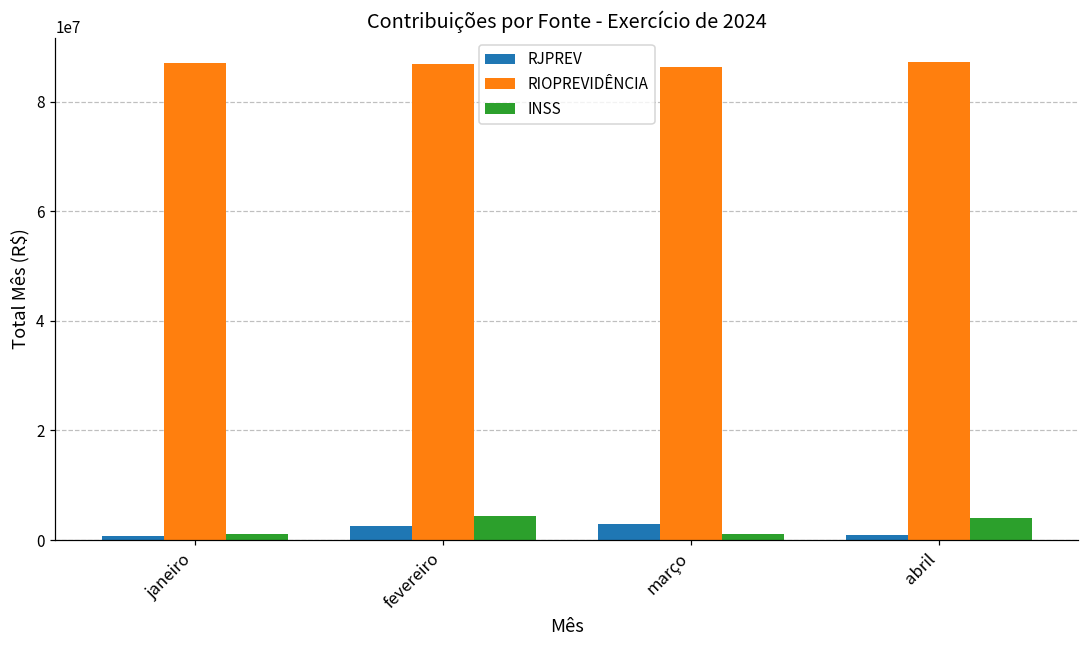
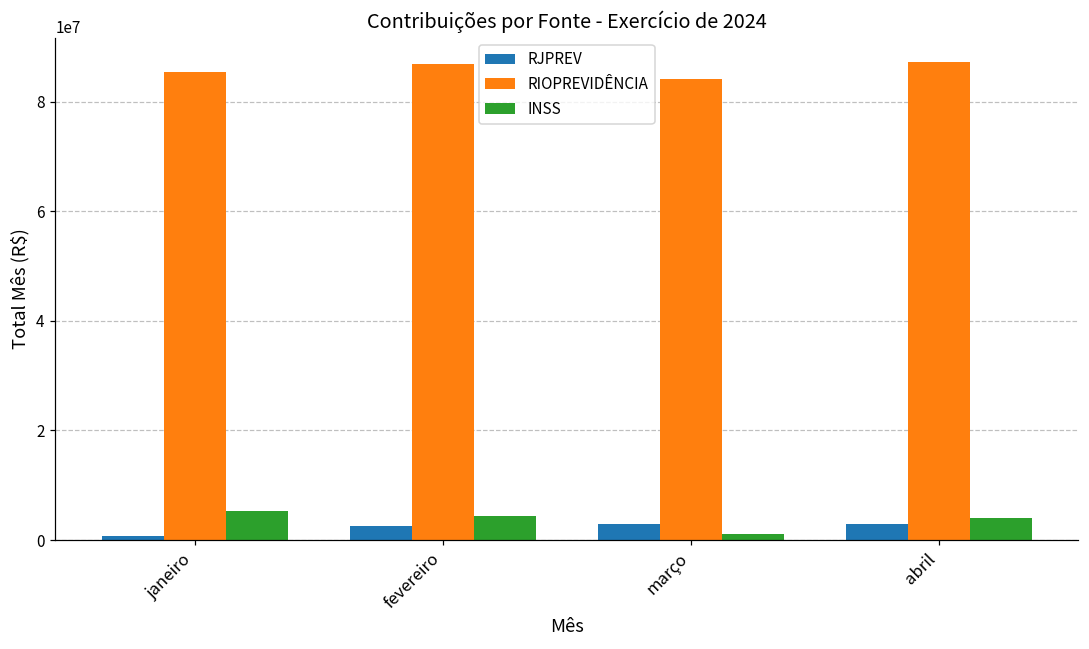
  {
    "RJPREV": {
      "janeiro": 1000000,
      "fevereiro": 3000000,
      "março": 3000000,
-     "abril": 1000000
+     "abril": 3000000
    },
    "RIOPREVIDÊNCIA": {
-     "janeiro": 87000000,
+     "janeiro": 85000000,
      "fevereiro": 87000000,
-     "março": 86000000,
+     "março": 84000000,
      "abril": 87000000
    },
    "INSS": {
-     "janeiro": 1000000,
+     "janeiro": 5000000,
      "fevereiro": 4000000,
      "março": 1000000,
      "abril": 4000000
    }
  }
